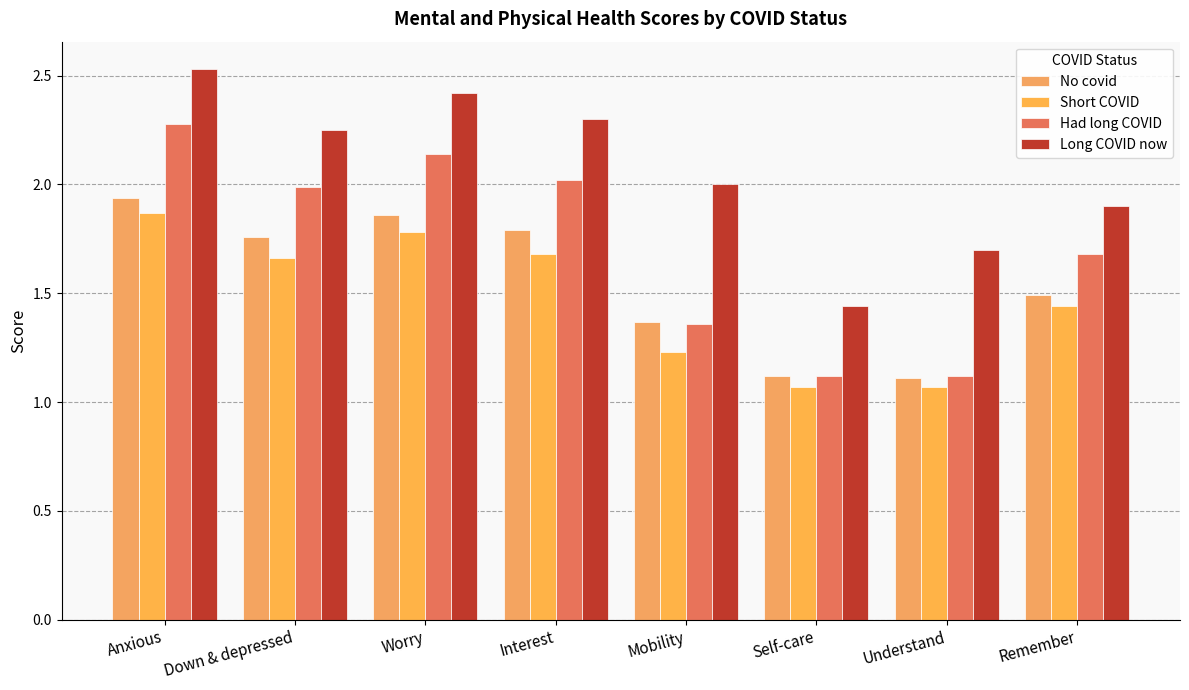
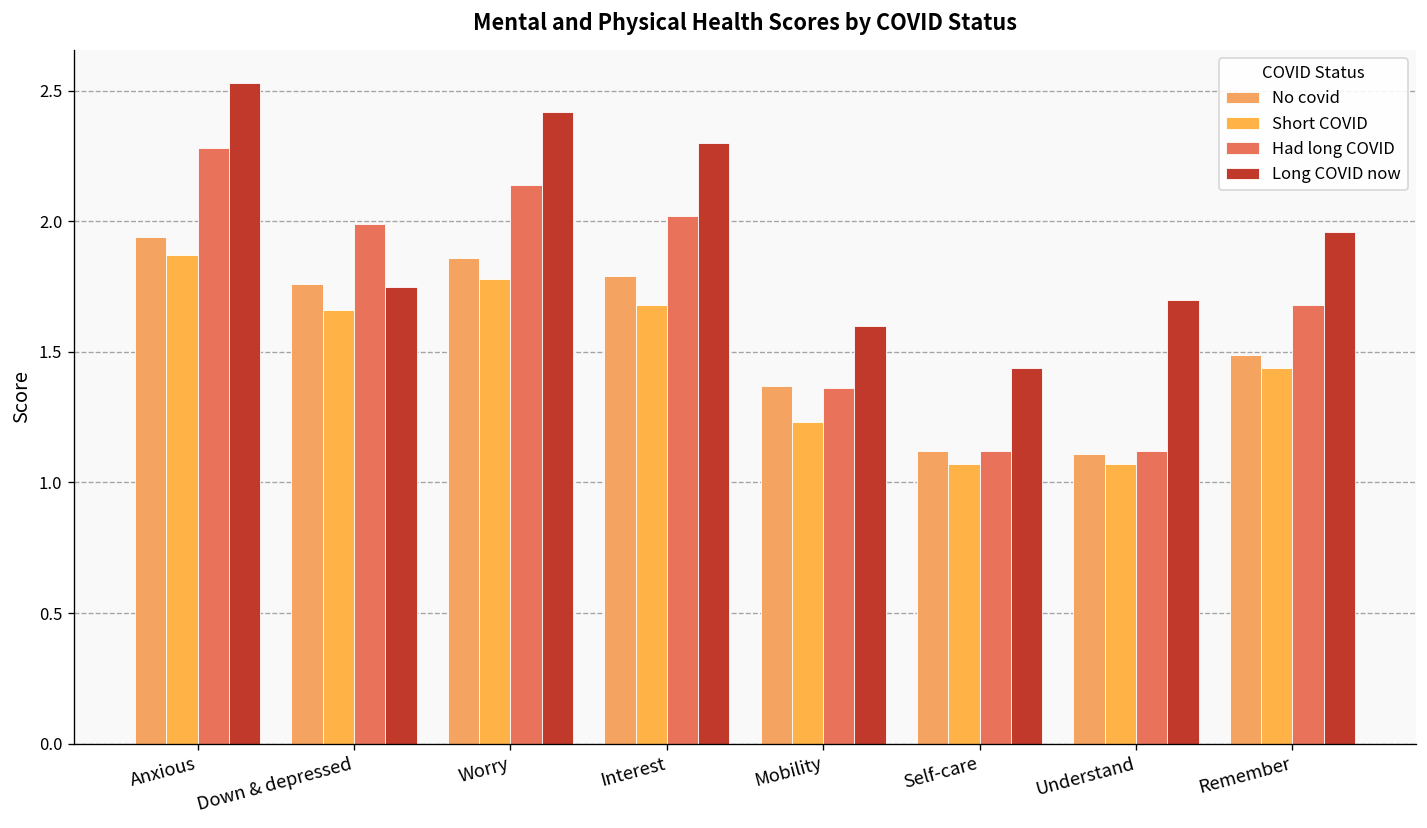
  {
    "Long COVID now": {
      "Anxious": 2.53,
-     "Down & depressed": 2.25,
+     "Down & depressed": 1.75,
      "Worry": 2.42,
      "Interest": 2.30,
-     "Mobility": 2.0,
+     "Mobility": 1.6,
      "Self-care": 1.44,
      "Understand": 1.70,
-     "Remember": 1.90
+     "Remember": 1.96
    }
  }
